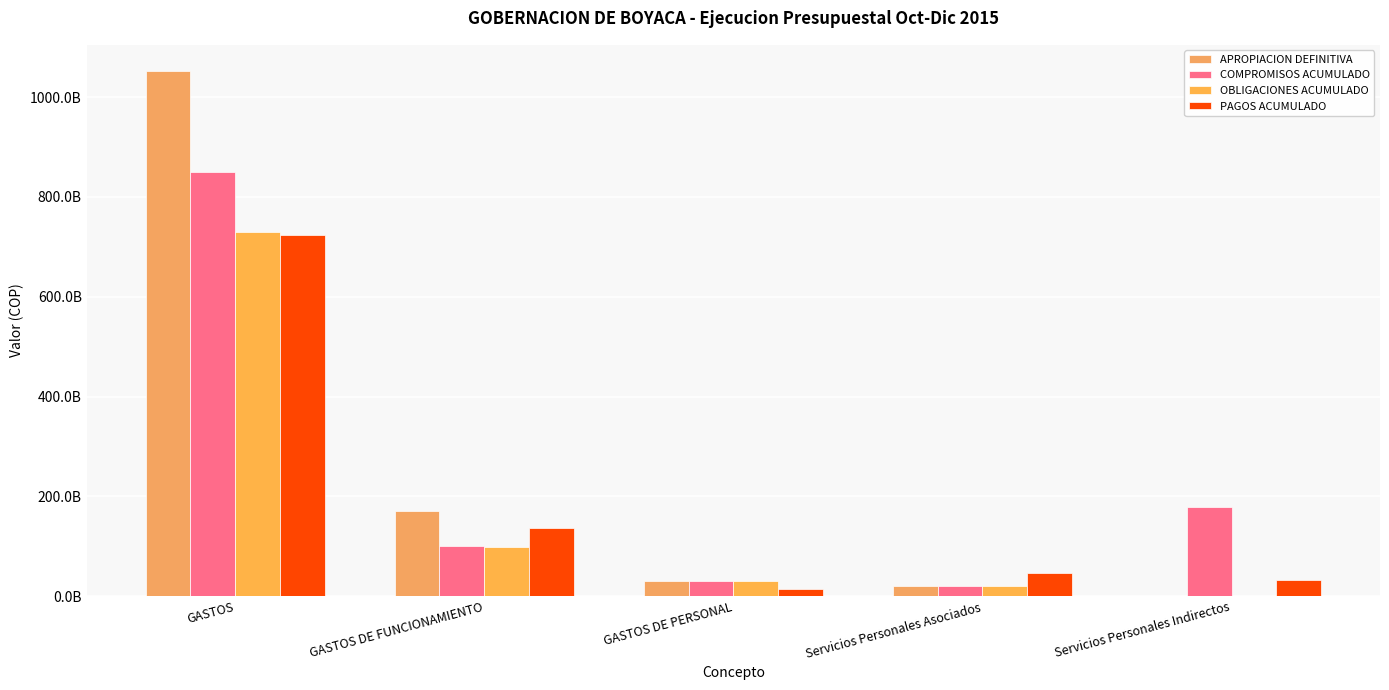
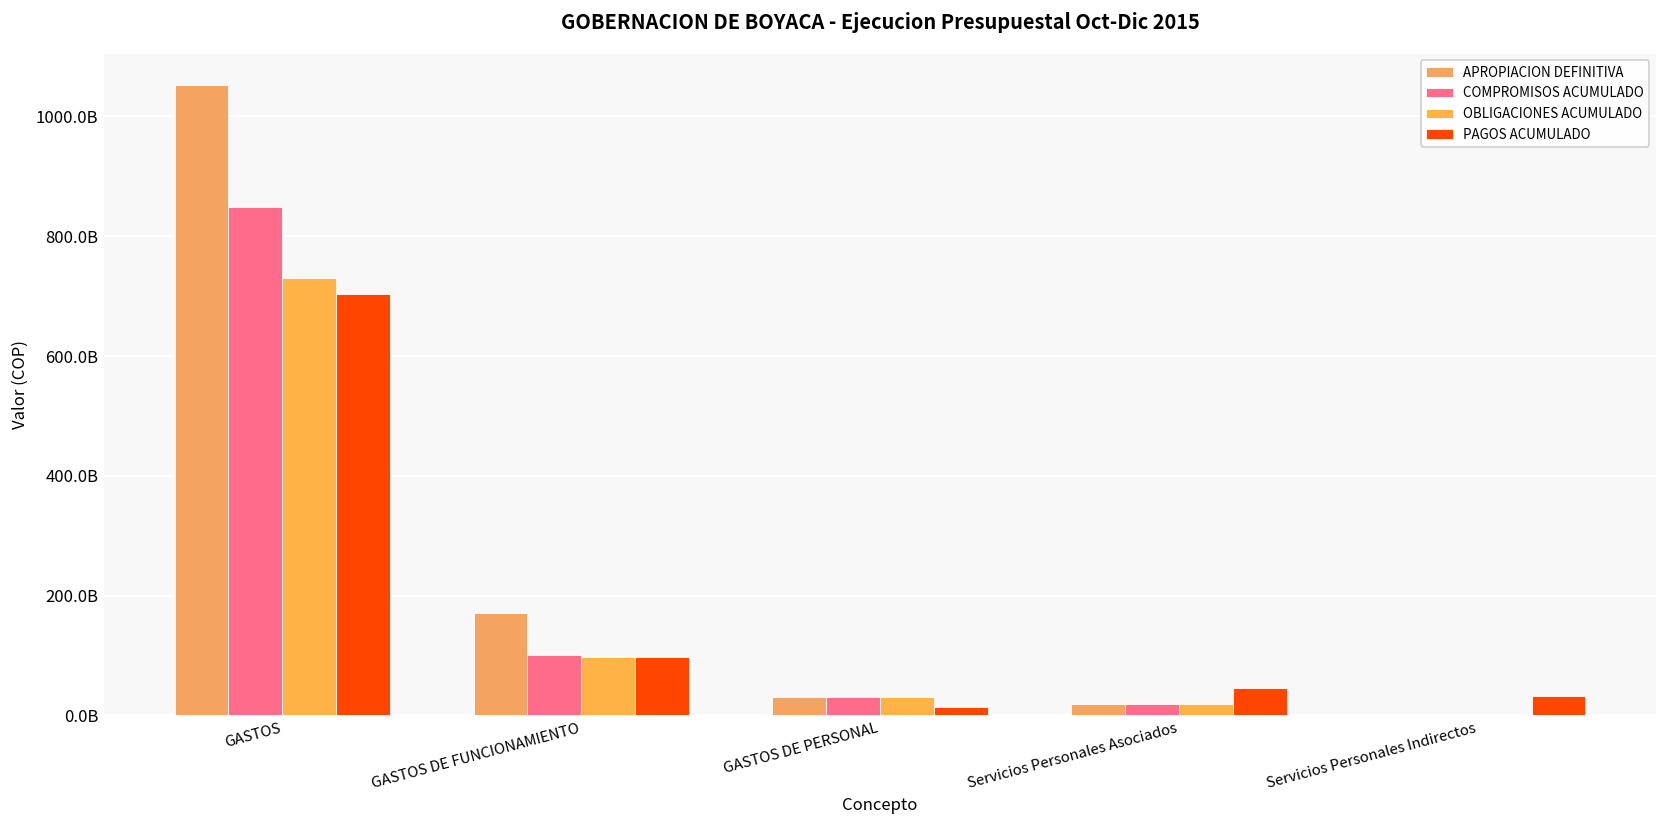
  {
    "COMPROMISOS ACUMULADO": {
      "GASTOS": 850000000000,
      "GASTOS DE FUNCIONAMIENTO": 100000000000,
      "GASTOS DE PERSONAL": 30000000000,
      "Servicios Personales Asociados": 20000000000,
-     "Servicios Personales Indirectos": 180000000000
+     "Servicios Personales Indirectos": 0
    },
    "PAGOS ACUMULADO": {
-     "GASTOS": 720000000000,
-     "GASTOS DE FUNCIONAMIENTO": 140000000000,
+     "GASTOS": 700000000000,
+     "GASTOS DE FUNCIONAMIENTO": 100000000000,
      "GASTOS DE PERSONAL": 10000000000,
      "Servicios Personales Asociados": 50000000000,
      "Servicios Personales Indirectos": 30000000000
    }
  }
